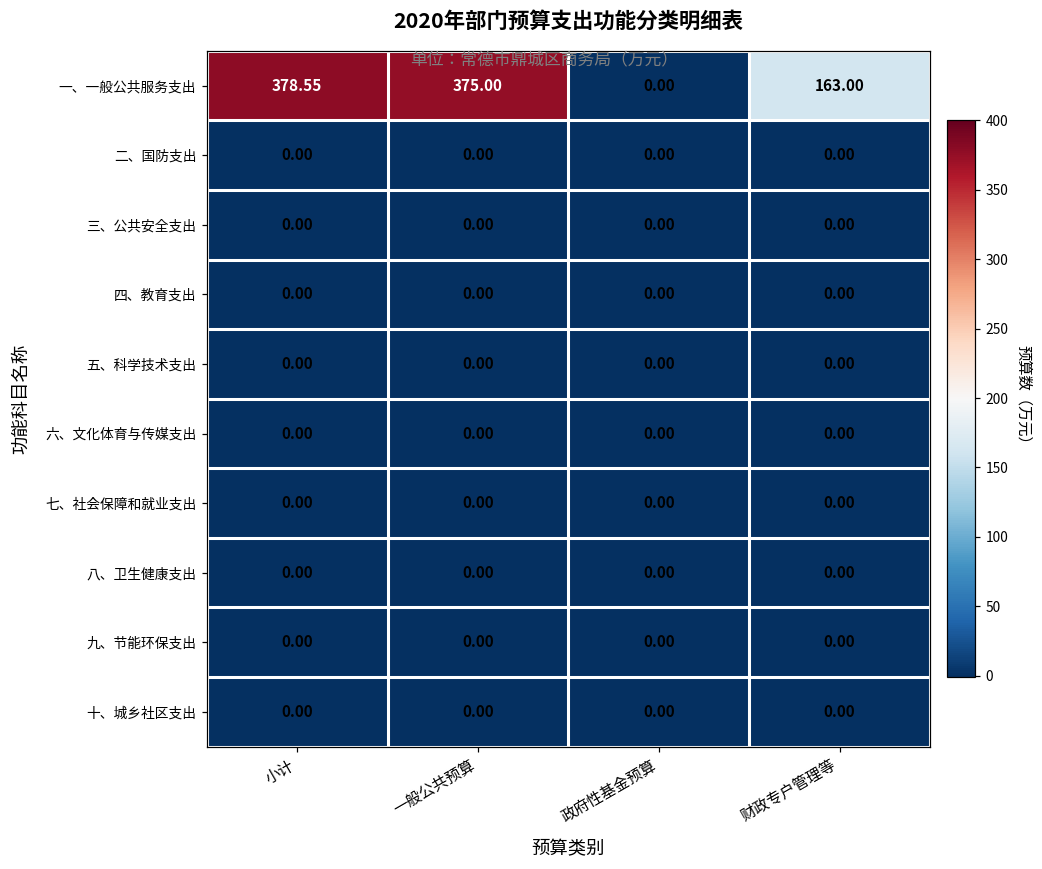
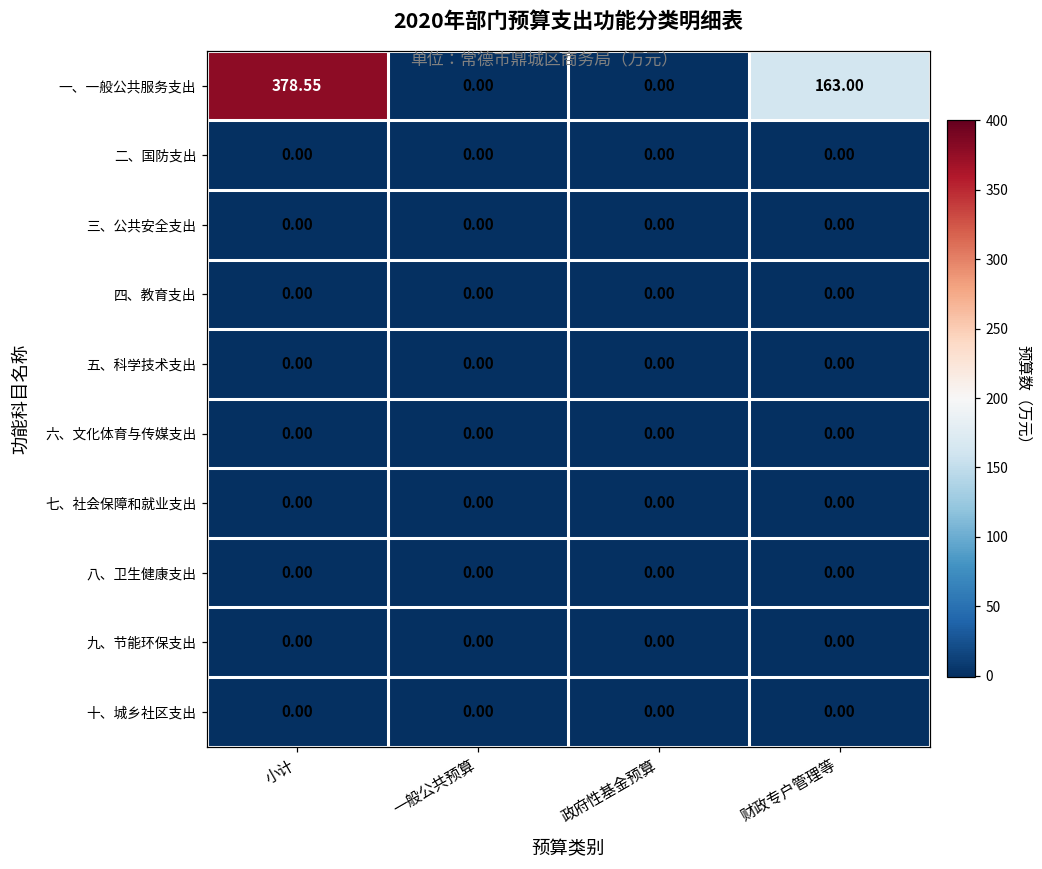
  {
    "一、一般公共服务支出": {
      "小计": 378.55,
-     "一般公共预算": 375.00,
+     "一般公共预算": 0.00,
      "政府性基金预算": 0.00,
      "财政专户管理等": 163.00
    },
    "二、国防支出": {
      "小计": 0.00,
      "一般公共预算": 0.00,
      "政府性基金预算": 0.00,
      "财政专户管理等": 0.00
    },
    "三、公共安全支出": {
      "小计": 0.00,
      "一般公共预算": 0.00,
      "政府性基金预算": 0.00,
      "财政专户管理等": 0.00
    },
    "四、教育支出": {
      "小计": 0.00,
      "一般公共预算": 0.00,
      "政府性基金预算": 0.00,
      "财政专户管理等": 0.00
    },
    "五、科学技术支出": {
      "小计": 0.00,
      "一般公共预算": 0.00,
      "政府性基金预算": 0.00,
      "财政专户管理等": 0.00
    },
    "六、文化体育与传媒支出": {
      "小计": 0.00,
      "一般公共预算": 0.00,
      "政府性基金预算": 0.00,
      "财政专户管理等": 0.00
    },
    "七、社会保障和就业支出": {
      "小计": 0.00,
      "一般公共预算": 0.00,
      "政府性基金预算": 0.00,
      "财政专户管理等": 0.00
    },
    "八、卫生健康支出": {
      "小计": 0.00,
      "一般公共预算": 0.00,
      "政府性基金预算": 0.00,
      "财政专户管理等": 0.00
    },
    "九、节能环保支出": {
      "小计": 0.00,
      "一般公共预算": 0.00,
      "政府性基金预算": 0.00,
      "财政专户管理等": 0.00
    },
    "十、城乡社区支出": {
      "小计": 0.00,
      "一般公共预算": 0.00,
      "政府性基金预算": 0.00,
      "财政专户管理等": 0.00
    }
  }
